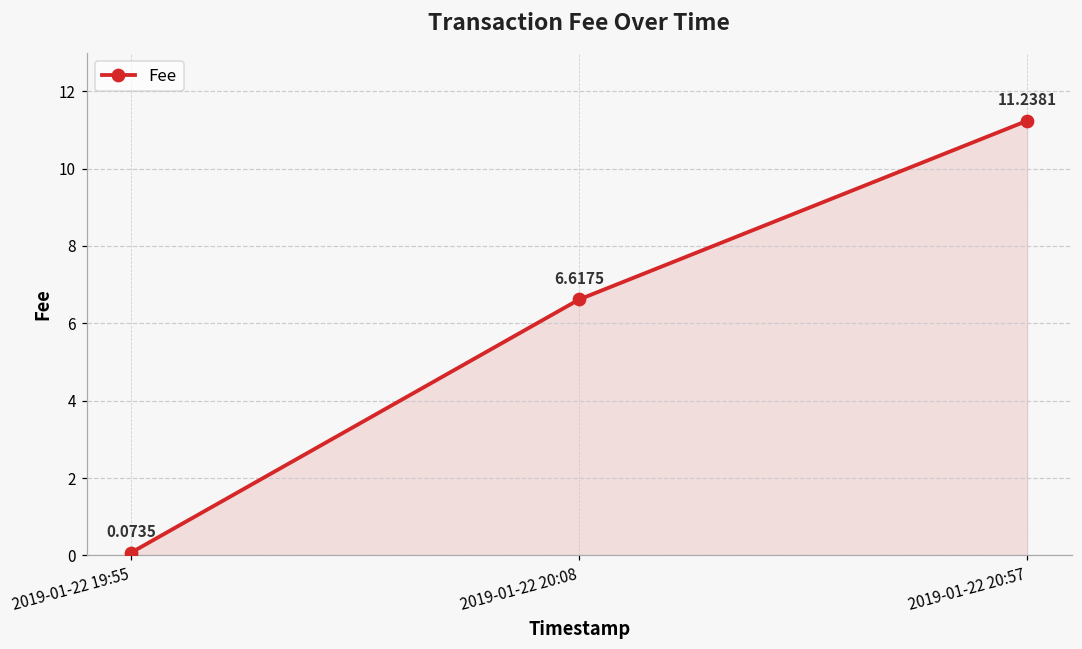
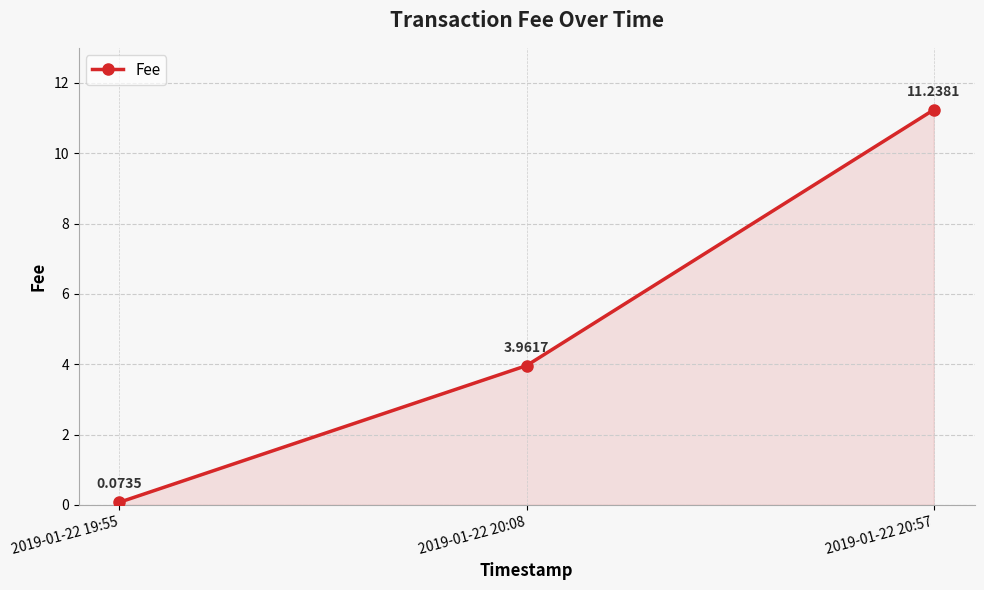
  {
    "2019-01-22 19:55": 0.0735,
-   "2019-01-22 20:08": 6.6175,
+   "2019-01-22 20:08": 3.9617,
    "2019-01-22 20:57": 11.2381
  }
